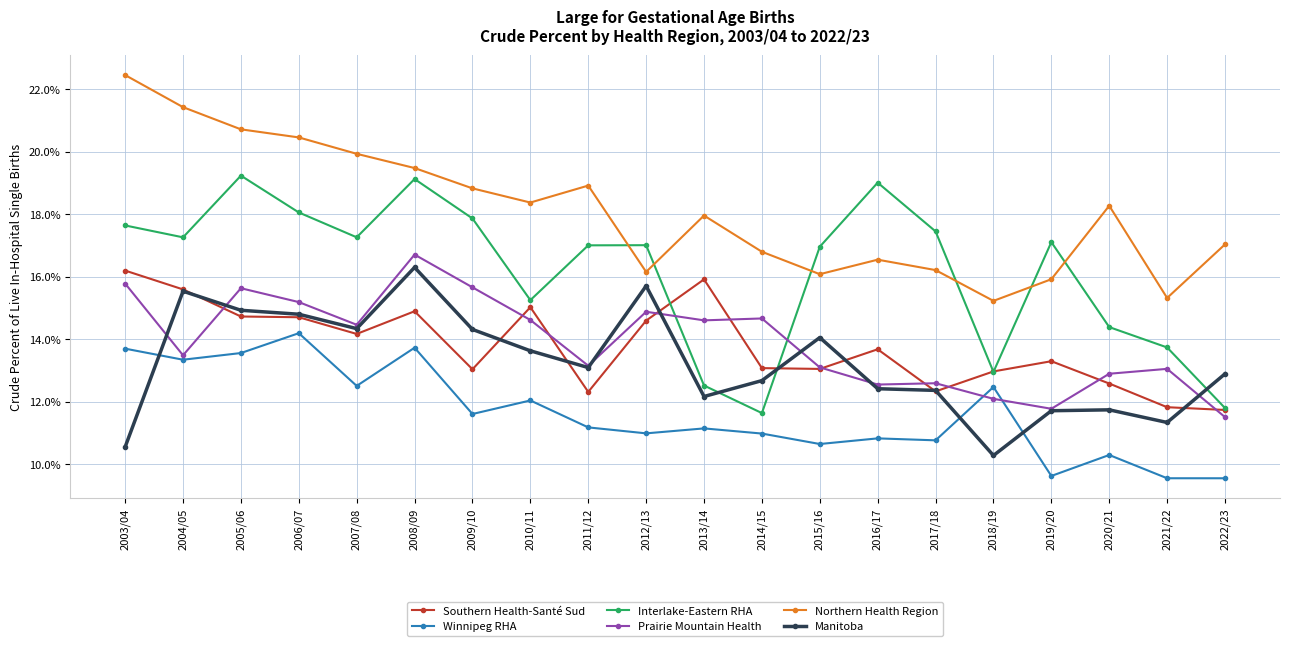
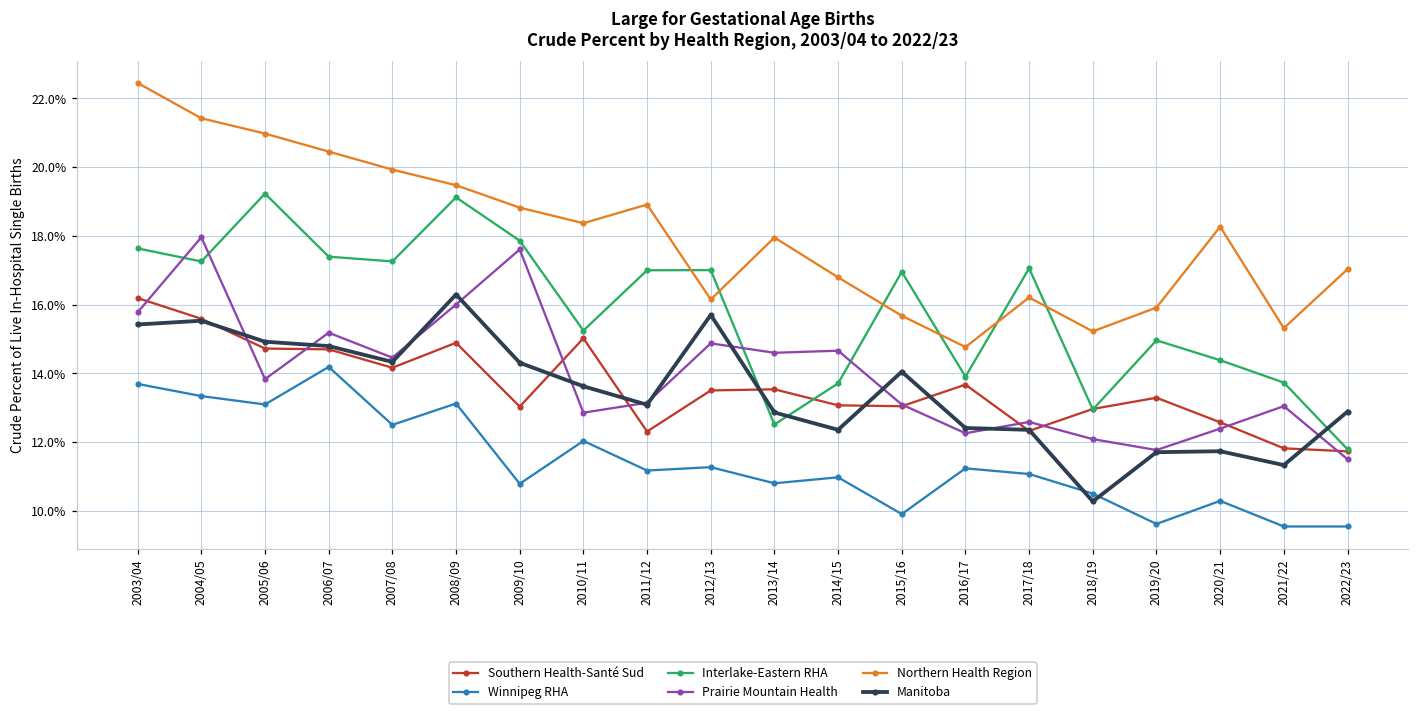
  {
    "Southern Health-Santé Sud": {
      "2003/04": "16.2%",
      "2005/06": "14.7%",
      "2006/07": "14.7%",
      "2007/08": "14.2%",
      "2008/09": "14.9%",
      "2009/10": "13.0%",
      "2010/11": "15.0%",
      "2011/12": "12.3%",
-     "2012/13": "14.6%",
-     "2013/14": "15.9%",
+     "2012/13": "13.5%",
+     "2013/14": "13.5%",
      "2014/15": "13.1%",
      "2016/17": "13.7%",
      "2019/20": "13.3%",
      "2020/21": "12.6%",
      "2021/22": "11.8%"
    },
    "Winnipeg RHA": {
      "2003/04": "13.7%",
      "2004/05": "13.3%",
-     "2005/06": "13.6%",
+     "2005/06": "13.1%",
      "2006/07": "14.2%",
      "2007/08": "12.5%",
-     "2008/09": "13.7%",
-     "2009/10": "11.6%",
+     "2008/09": "13.1%",
+     "2009/10": "10.8%",
      "2010/11": "12.0%",
      "2011/12": "11.2%",
-     "2012/13": "11.0%",
-     "2013/14": "11.1%",
+     "2012/13": "11.3%",
+     "2013/14": "10.8%",
      "2014/15": "11.0%",
-     "2015/16": "10.6%",
-     "2016/17": "10.8%",
-     "2017/18": "10.8%",
-     "2018/19": "12.5%",
+     "2015/16": "9.9%",
+     "2016/17": "11.2%",
+     "2017/18": "11.1%",
+     "2018/19": "10.5%",
      "2019/20": "9.6%",
      "2020/21": "10.3%",
      "2021/22": "9.5%",
      "2022/23": "9.5%"
    },
    "Interlake-Eastern RHA": {
      "2003/04": "17.6%",
      "2004/05": "17.3%",
      "2005/06": "19.2%",
-     "2006/07": "18.1%",
+     "2006/07": "17.4%",
      "2007/08": "17.3%",
      "2008/09": "19.1%",
      "2009/10": "17.9%",
      "2010/11": "15.2%",
      "2011/12": "17.0%",
      "2012/13": "17.0%",
      "2013/14": "12.5%",
-     "2014/15": "11.6%",
+     "2014/15": "13.7%",
      "2015/16": "17.0%",
-     "2016/17": "19.0%",
-     "2017/18": "17.4%",
-     "2019/20": "17.1%",
+     "2016/17": "13.9%",
+     "2017/18": "17.1%",
+     "2019/20": "15.0%",
      "2020/21": "14.4%",
      "2021/22": "13.7%"
    },
    "Prairie Mountain Health": {
      "2003/04": "15.8%",
-     "2004/05": "13.5%",
-     "2005/06": "15.6%",
+     "2004/05": "18.0%",
+     "2005/06": "13.8%",
      "2006/07": "15.2%",
      "2007/08": "14.5%",
-     "2008/09": "16.7%",
-     "2009/10": "15.7%",
-     "2010/11": "14.6%",
+     "2008/09": "16.0%",
+     "2009/10": "17.6%",
+     "2010/11": "12.9%",
      "2012/13": "14.9%",
      "2013/14": "14.6%",
      "2014/15": "14.7%",
-     "2016/17": "12.5%",
+     "2016/17": "12.3%",
      "2017/18": "12.6%",
      "2018/19": "12.1%",
-     "2020/21": "12.9%",
+     "2020/21": "12.4%",
      "2021/22": "13.0%",
      "2022/23": "11.5%"
    },
    "Northern Health Region": {
      "2003/04": "22.5%",
      "2004/05": "21.4%",
-     "2005/06": "20.7%",
+     "2005/06": "21.0%",
      "2006/07": "20.5%",
      "2007/08": "19.9%",
      "2008/09": "19.5%",
      "2009/10": "18.8%",
      "2010/11": "18.4%",
      "2011/12": "18.9%",
      "2012/13": "16.1%",
      "2013/14": "18.0%",
      "2014/15": "16.8%",
-     "2015/16": "16.1%",
-     "2016/17": "16.5%",
+     "2015/16": "15.7%",
+     "2016/17": "14.8%",
      "2017/18": "16.2%",
      "2018/19": "15.2%",
      "2019/20": "15.9%",
      "2020/21": "18.3%",
      "2021/22": "15.3%",
      "2022/23": "17.0%"
    },
    "Manitoba": {
-     "2003/04": "10.5%",
+     "2003/04": "15.4%",
      "2005/06": "14.9%",
      "2006/07": "14.8%",
      "2007/08": "14.3%",
      "2008/09": "16.3%",
      "2009/10": "14.3%",
      "2010/11": "13.6%",
      "2012/13": "15.7%",
-     "2013/14": "12.2%",
-     "2014/15": "12.7%",
+     "2013/14": "12.9%",
+     "2014/15": "12.4%",
      "2015/16": "14.0%",
      "2016/17": "12.4%",
      "2018/19": "10.3%",
      "2020/21": "11.7%",
      "2021/22": "11.3%",
      "2022/23": "12.9%"
    }
  }
